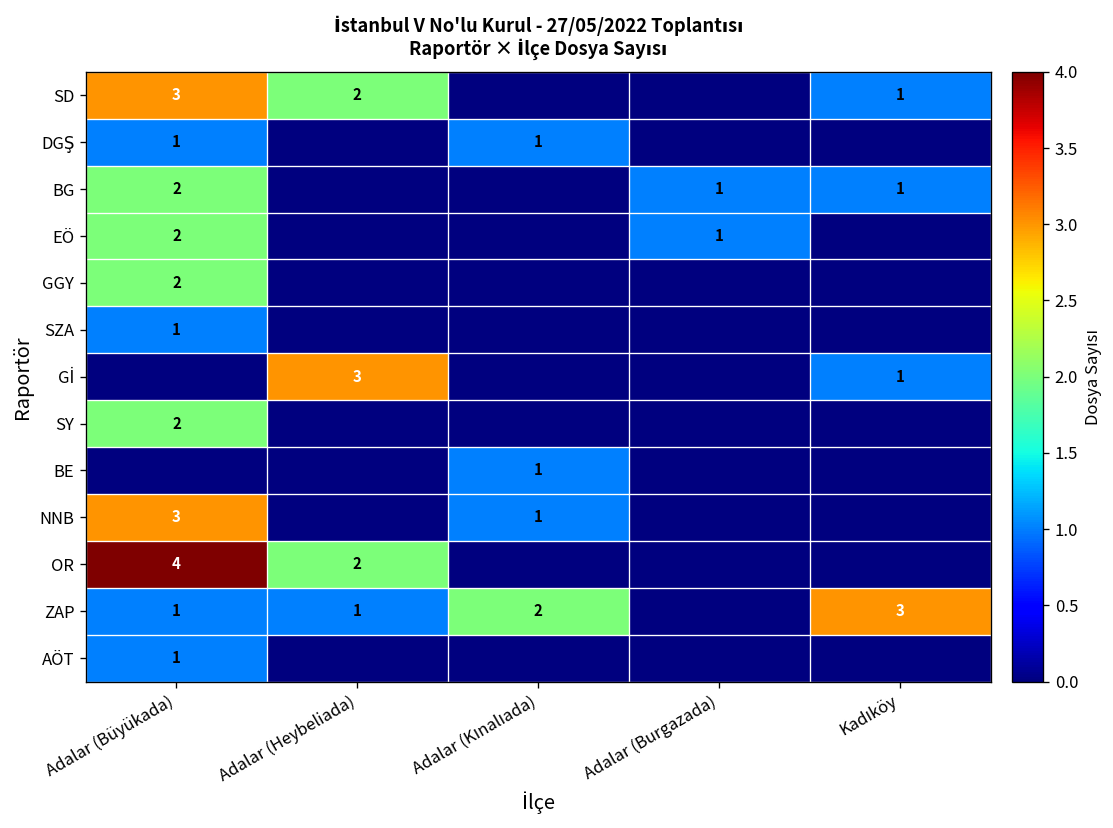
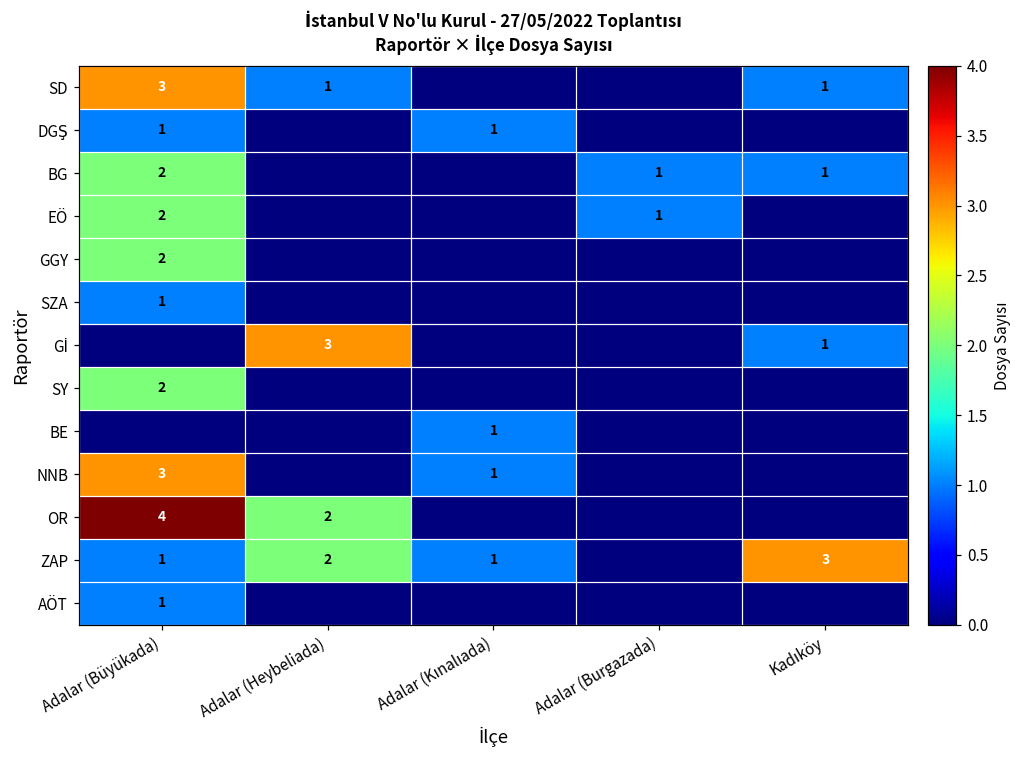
  {
    "SD": {
      "Adalar (Büyükada)": 3,
-     "Adalar (Heybeliada)": 2,
+     "Adalar (Heybeliada)": 1,
      "Kadıköy": 1
    },
    "DGŞ": {
      "Adalar (Büyükada)": 1,
      "Adalar (Kınalıada)": 1
    },
    "BG": {
      "Adalar (Büyükada)": 2,
      "Adalar (Burgazada)": 1,
      "Kadıköy": 1
    },
    "EÖ": {
      "Adalar (Büyükada)": 2,
      "Adalar (Burgazada)": 1
    },
    "GGY": {
      "Adalar (Büyükada)": 2
    },
    "SZA": {
      "Adalar (Büyükada)": 1
    },
    "Gİ": {
      "Adalar (Heybeliada)": 3,
      "Kadıköy": 1
    },
    "SY": {
      "Adalar (Büyükada)": 2
    },
    "BE": {
      "Adalar (Kınalıada)": 1
    },
    "NNB": {
      "Adalar (Büyükada)": 3,
      "Adalar (Kınalıada)": 1
    },
    "OR": {
      "Adalar (Büyükada)": 4,
      "Adalar (Heybeliada)": 2
    },
    "ZAP": {
      "Adalar (Büyükada)": 1,
-     "Adalar (Heybeliada)": 1,
-     "Adalar (Kınalıada)": 2,
+     "Adalar (Heybeliada)": 2,
+     "Adalar (Kınalıada)": 1,
      "Kadıköy": 3
    },
    "AÖT": {
      "Adalar (Büyükada)": 1
    }
  }
